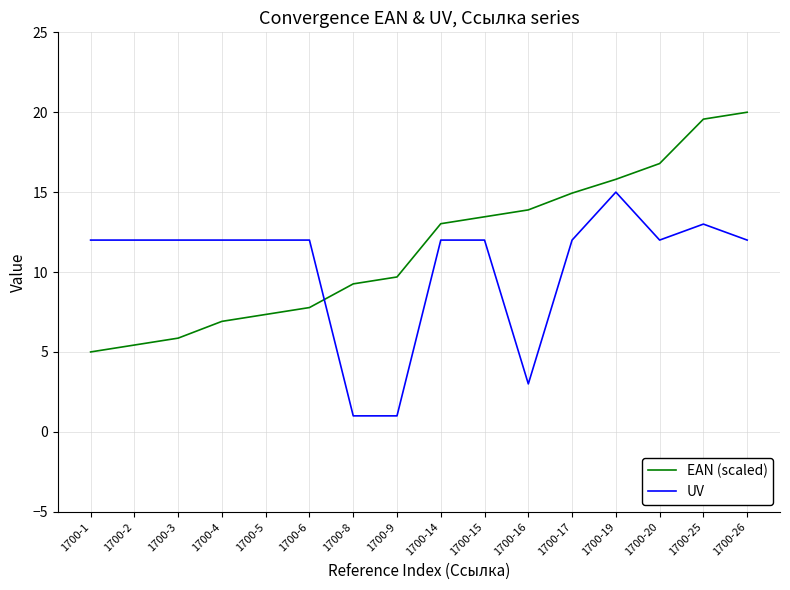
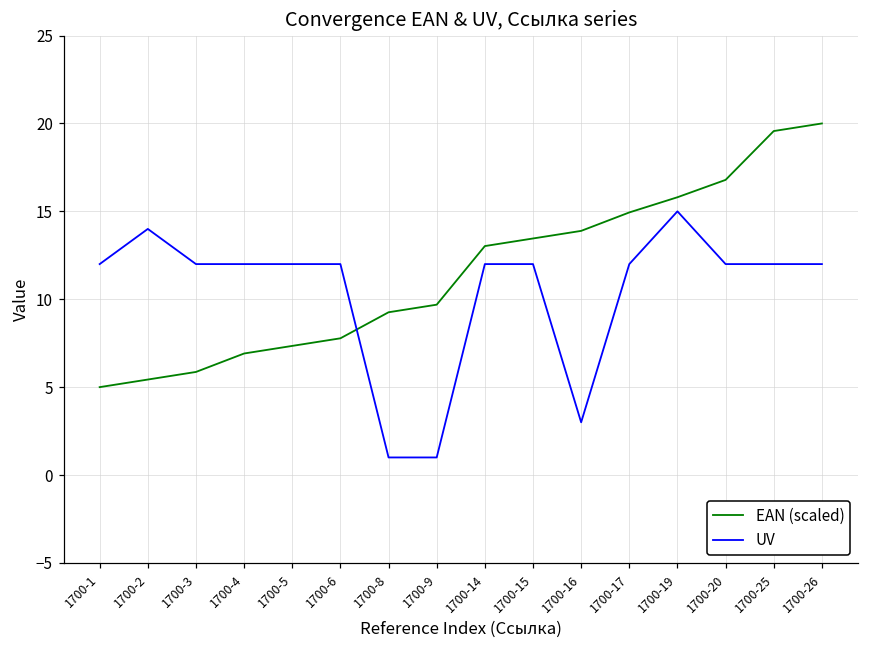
  {
    "EAN (scaled)": {
      "1700-1": 5,
      "1700-2": 5.4,
      "1700-3": 6,
      "1700-4": 7,
      "1700-5": 7.3,
      "1700-6": 7.8,
      "1700-8": 9.3,
      "1700-9": 9.7,
      "1700-14": 13,
      "1700-15": 13.5,
      "1700-16": 14,
      "1700-17": 15,
      "1700-19": 15.8,
      "1700-20": 16.8,
      "1700-25": 19.6,
      "1700-26": 20
    },
    "UV": {
      "1700-1": 12,
-     "1700-2": 12,
+     "1700-2": 14,
      "1700-3": 12,
      "1700-4": 12,
      "1700-5": 12,
      "1700-6": 12,
      "1700-8": 1,
      "1700-9": 1,
      "1700-14": 12,
      "1700-15": 12,
      "1700-16": 3,
      "1700-17": 12,
      "1700-19": 15,
      "1700-20": 12,
-     "1700-25": 13,
+     "1700-25": 12,
      "1700-26": 12
    }
  }
